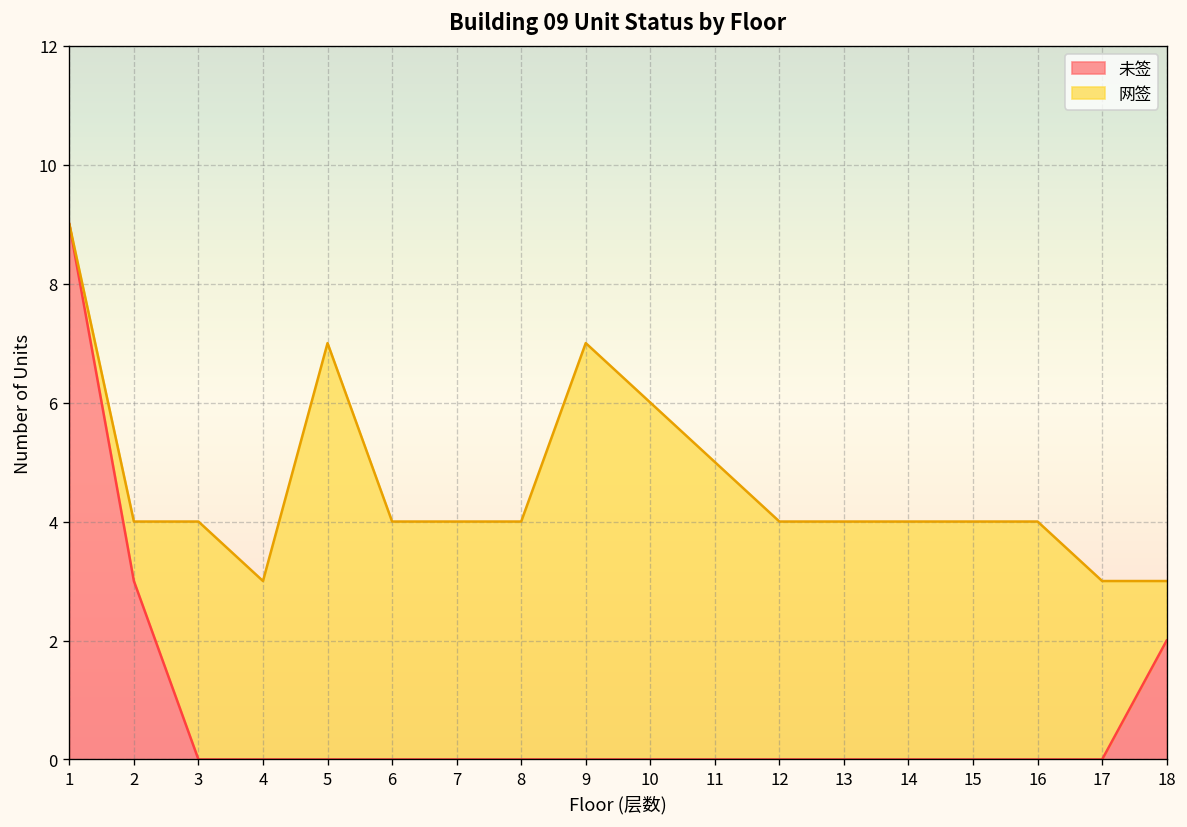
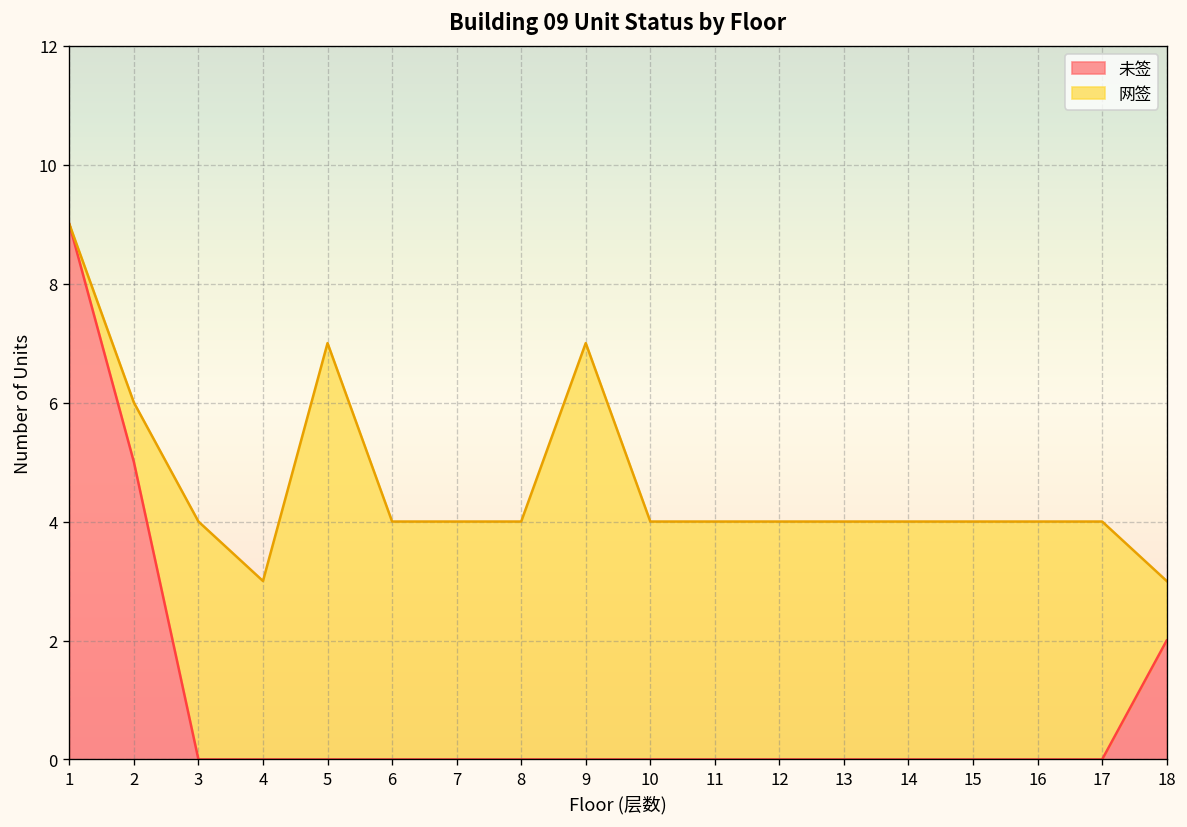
  {
    "未签": {
-     "2": 3,
+     "2": 5,
      "3": 0,
      "4": 0,
      "5": 0,
      "6": 0,
      "7": 0,
      "8": 0,
      "9": 0,
      "10": 0,
      "11": 0,
      "12": 0,
      "13": 0,
      "14": 0,
      "15": 0,
      "16": 0,
      "17": 0,
      "18": 2
    },
    "网签": {
      "2": 1,
      "3": 4,
      "4": 3,
      "5": 7,
      "6": 4,
      "7": 4,
      "8": 4,
      "9": 7,
-     "10": 6,
-     "11": 5,
+     "10": 4,
+     "11": 4,
      "12": 4,
      "13": 4,
      "14": 4,
      "15": 4,
      "16": 4,
-     "17": 3,
+     "17": 4,
      "18": 1
    }
  }
